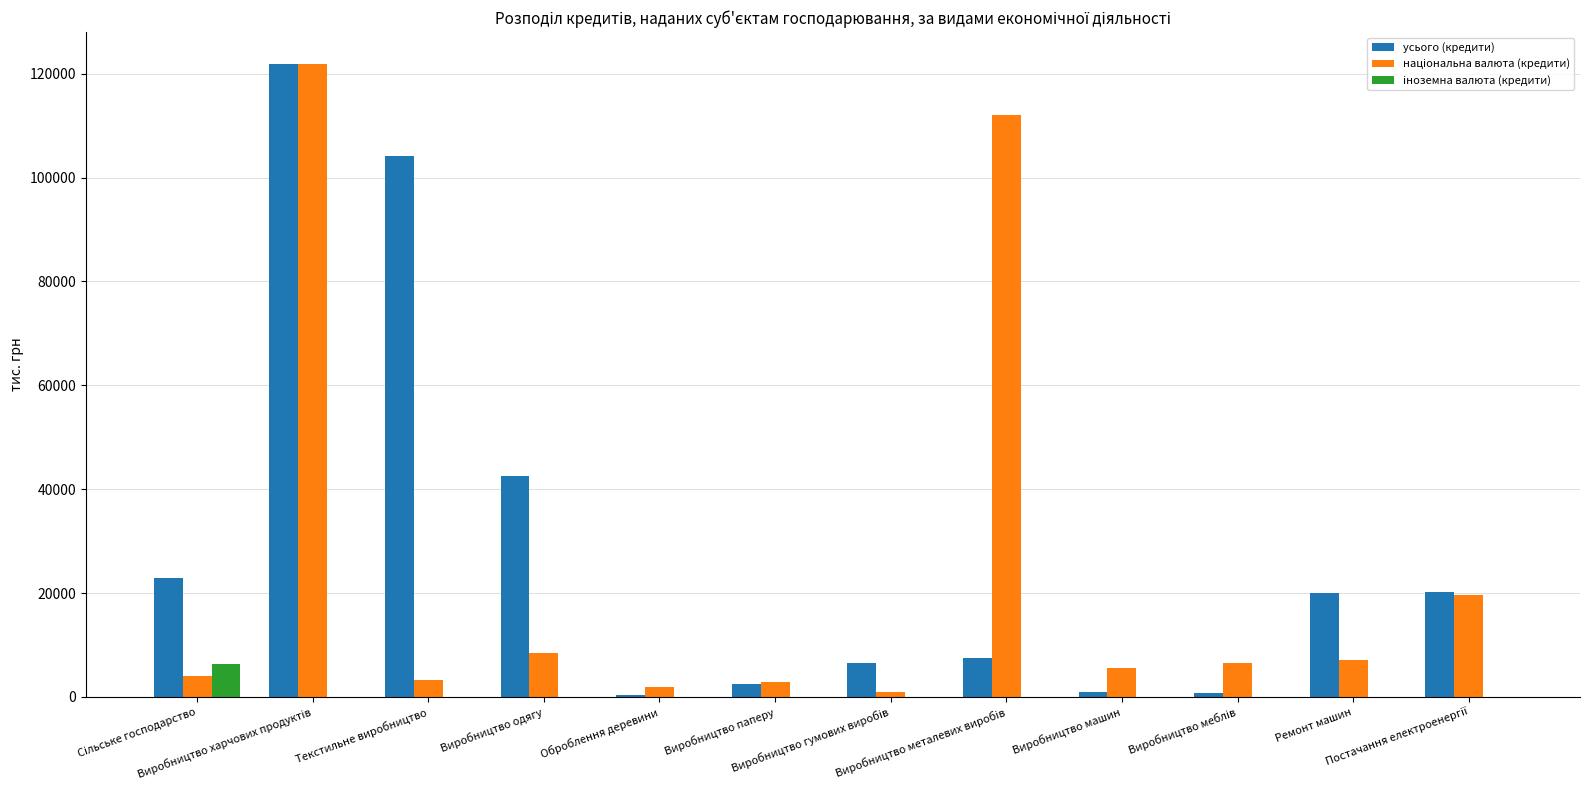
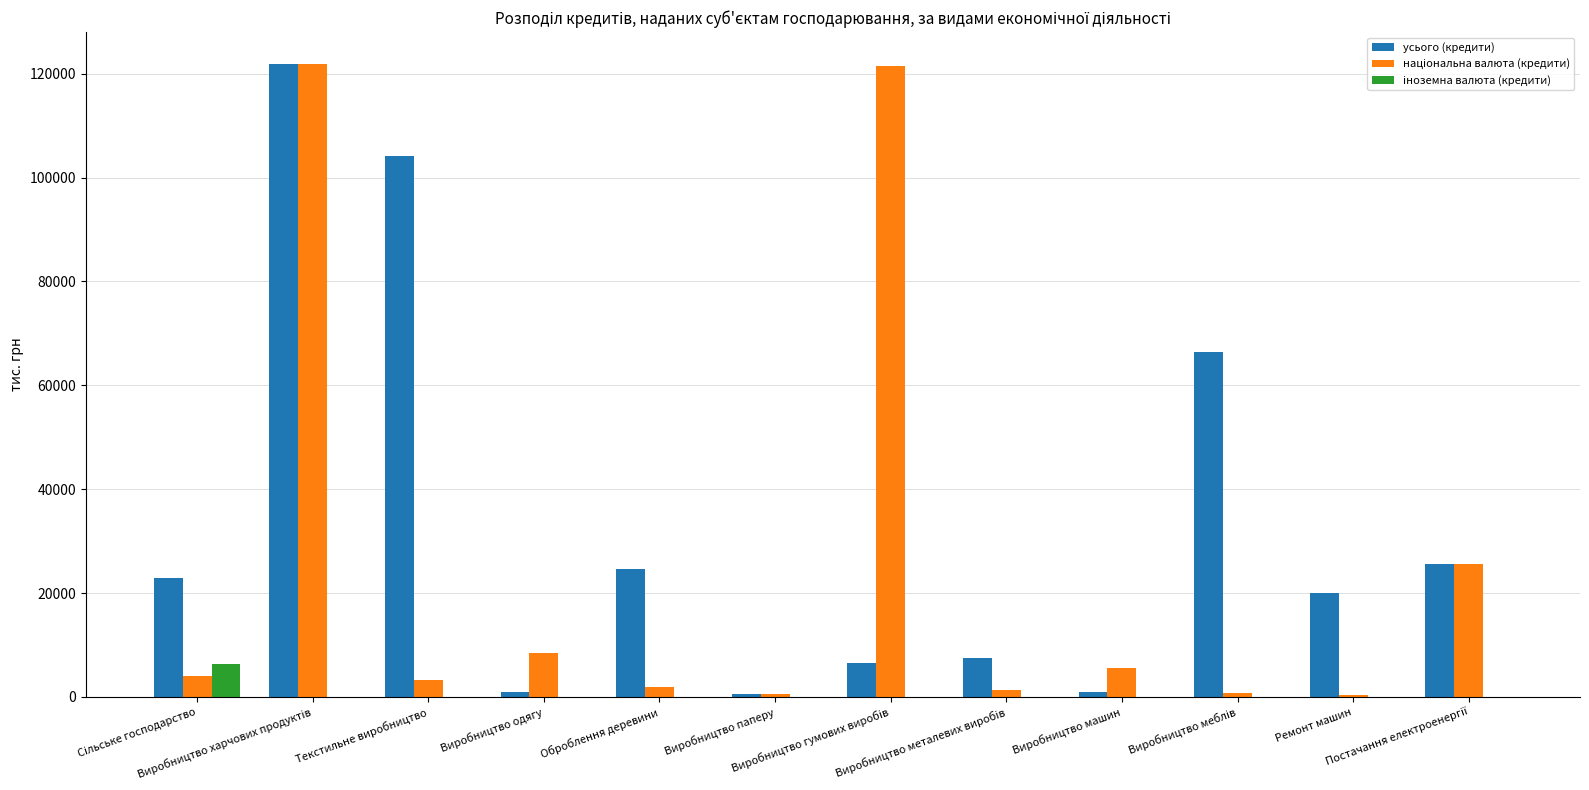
  {
    "усього (кредити)": {
      "Сільське господарство": 23000,
      "Виробництво харчових продуктів": 122000,
      "Текстильне виробництво": 104000,
-     "Виробництво одягу": 43000,
-     "Оброблення деревини": 0,
-     "Виробництво паперу": 3000,
+     "Виробництво одягу": 1000,
+     "Оброблення деревини": 25000,
+     "Виробництво паперу": 0,
      "Виробництво гумових виробів": 6000,
      "Виробництво металевих виробів": 7000,
      "Виробництво машин": 1000,
-     "Виробництво меблів": 1000,
+     "Виробництво меблів": 66000,
      "Ремонт машин": 20000,
-     "Постачання електроенергії": 20000
+     "Постачання електроенергії": 26000
    },
    "національна валюта (кредити)": {
      "Сільське господарство": 4000,
      "Виробництво харчових продуктів": 122000,
      "Текстильне виробництво": 3000,
      "Виробництво одягу": 8000,
      "Оброблення деревини": 2000,
-     "Виробництво паперу": 3000,
-     "Виробництво гумових виробів": 1000,
-     "Виробництво металевих виробів": 112000,
+     "Виробництво паперу": 0,
+     "Виробництво гумових виробів": 122000,
+     "Виробництво металевих виробів": 1000,
      "Виробництво машин": 6000,
-     "Виробництво меблів": 7000,
-     "Ремонт машин": 7000,
-     "Постачання електроенергії": 20000
+     "Виробництво меблів": 1000,
+     "Ремонт машин": 0,
+     "Постачання електроенергії": 26000
    },
    "іноземна валюта (кредити)": {
      "Сільське господарство": 6000,
      "Виробництво харчових продуктів": 0,
      "Текстильне виробництво": 0,
      "Виробництво одягу": 0,
      "Оброблення деревини": 0,
      "Виробництво паперу": 0,
      "Виробництво гумових виробів": 0,
      "Виробництво металевих виробів": 0,
      "Виробництво машин": 0,
      "Виробництво меблів": 0,
      "Ремонт машин": 0,
      "Постачання електроенергії": 0
    }
  }
